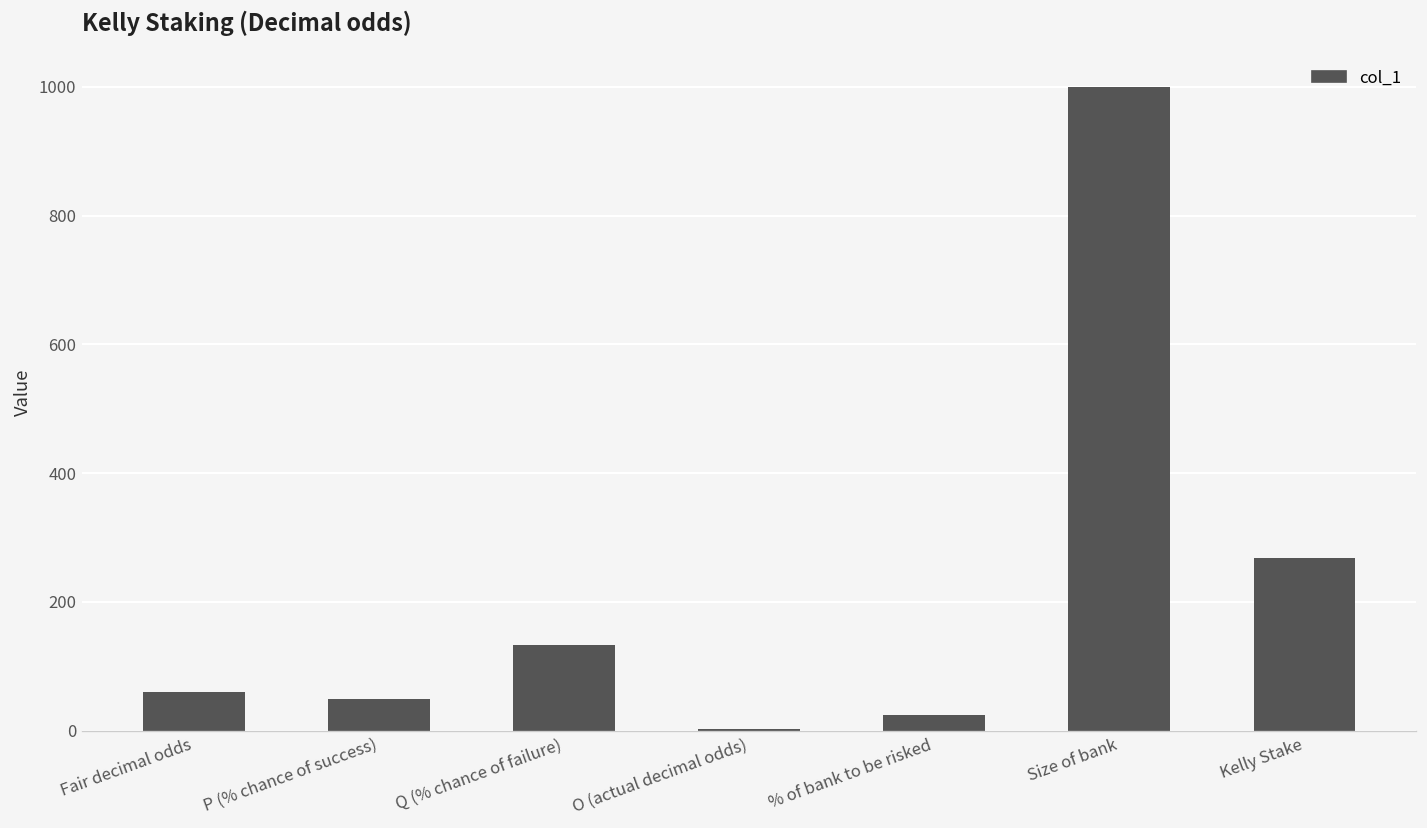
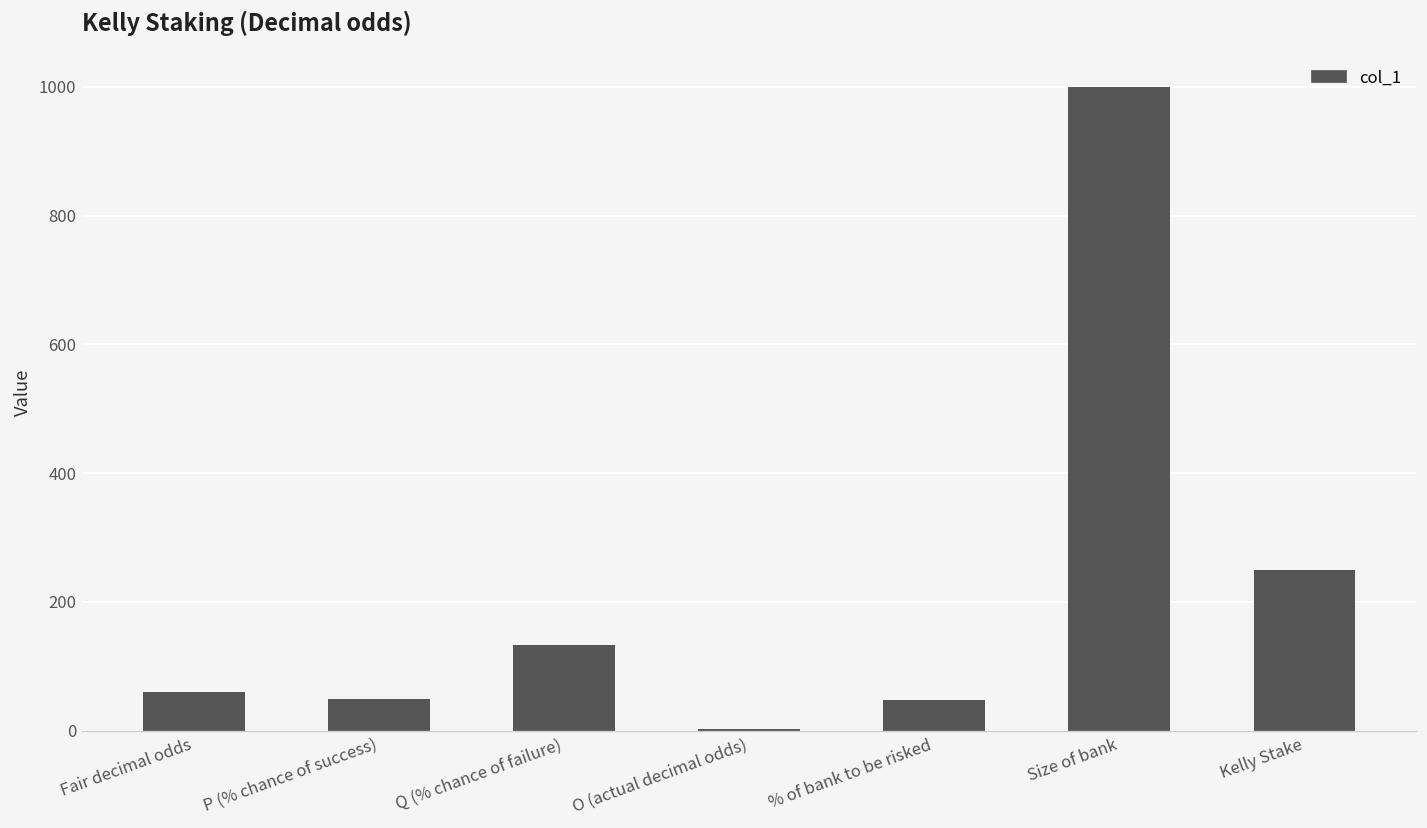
  {
    "Fair decimal odds": 60,
    "P (% chance of success)": 50,
    "Q (% chance of failure)": 130,
-   "% of bank to be risked": 30,
+   "% of bank to be risked": 50,
    "Size of bank": 1000,
-   "Kelly Stake": 270
+   "Kelly Stake": 250
  }
